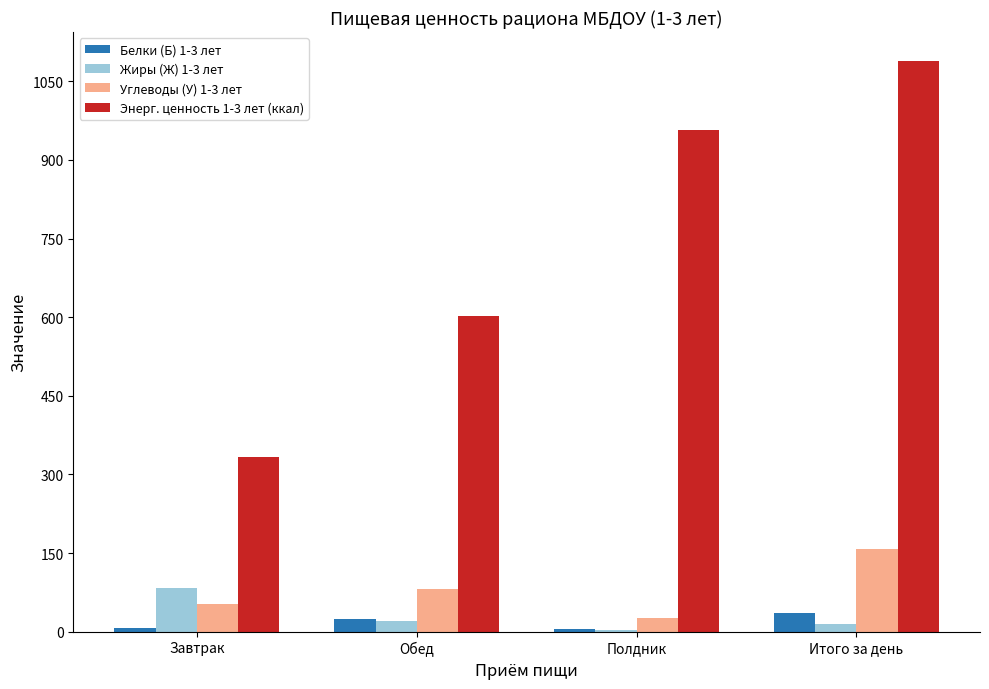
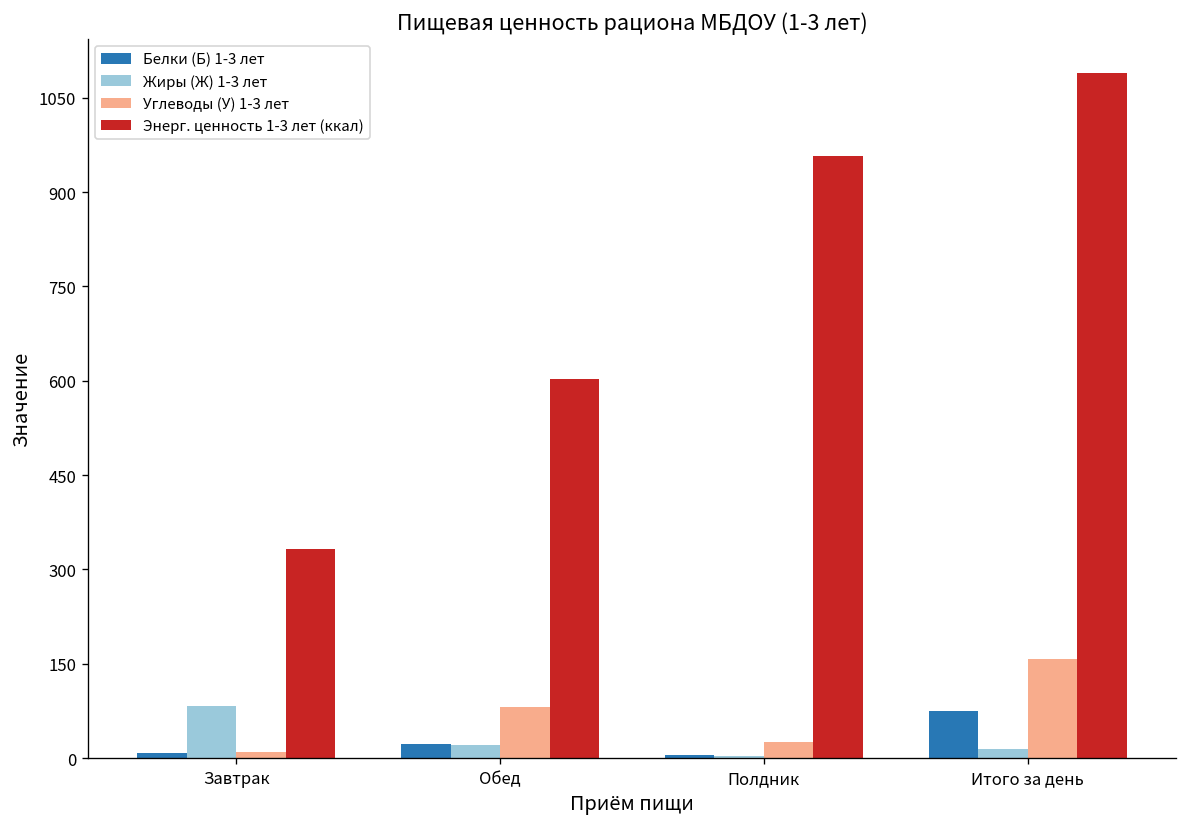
  {
    "Белки (Б) 1-3 лет": {
      "Завтрак": 10,
      "Обед": 20,
-     "Итого за день": 40
+     "Итого за день": 80
    },
    "Жиры (Ж) 1-3 лет": {
      "Завтрак": 80,
      "Обед": 20,
      "Итого за день": 10
    },
    "Углеводы (У) 1-3 лет": {
-     "Завтрак": 50,
+     "Завтрак": 10,
      "Обед": 80,
      "Полдник": 30,
      "Итого за день": 160
    },
    "Энерг. ценность 1-3 лет (ккал)": {
      "Завтрак": 330,
      "Обед": 600,
      "Полдник": 960,
      "Итого за день": 1090
    }
  }
